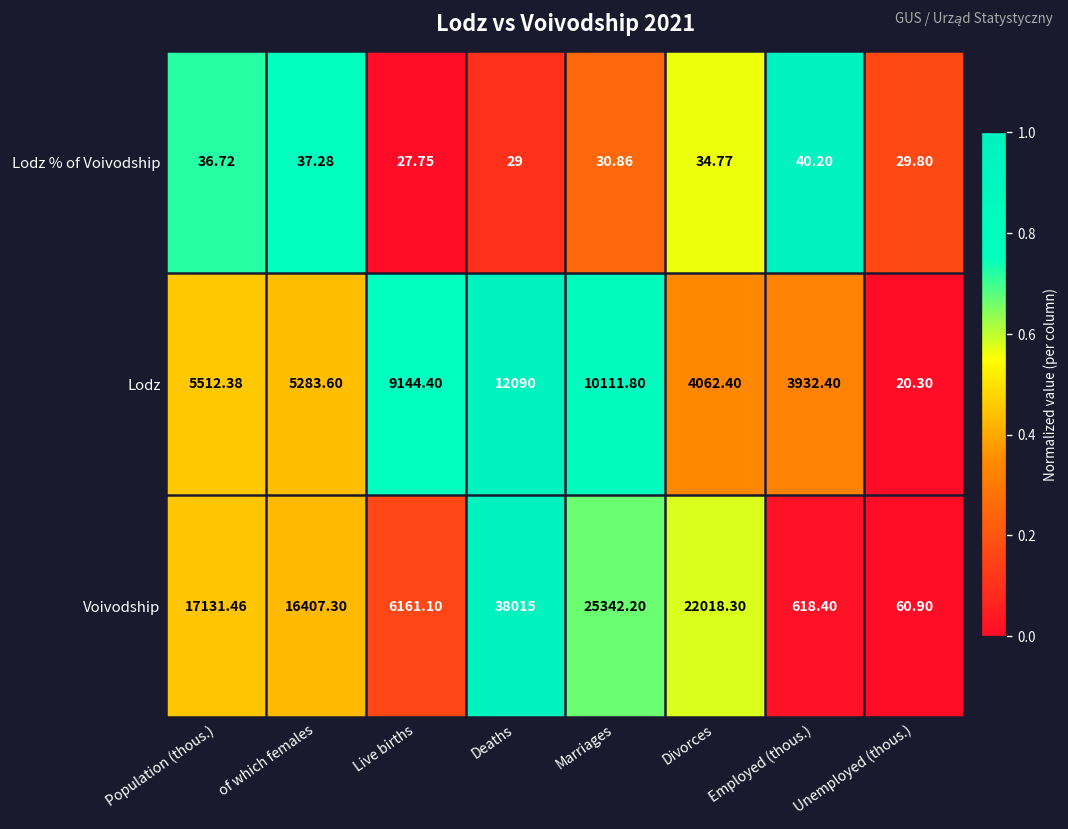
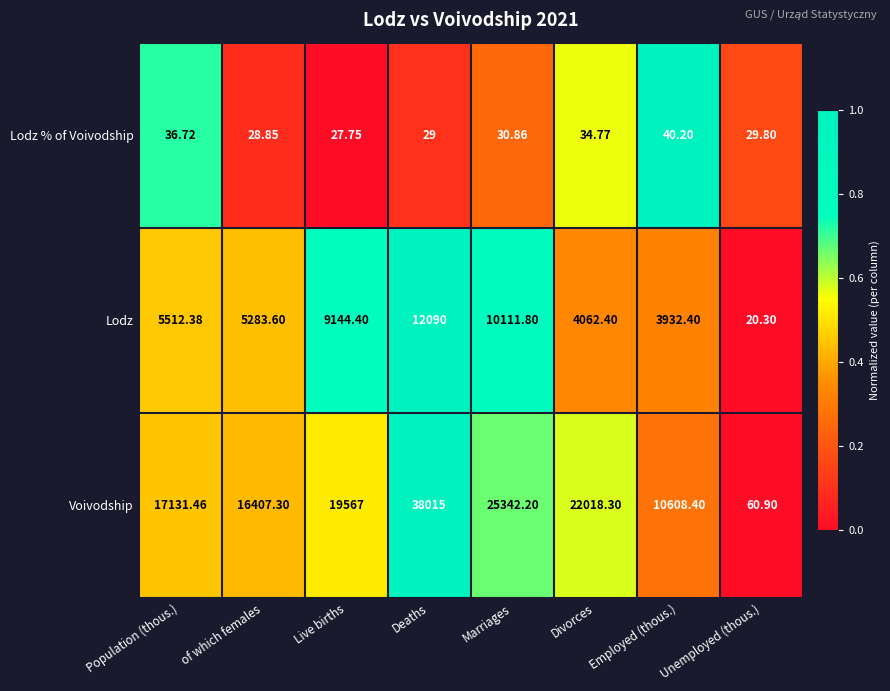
  {
    "Lodz % of Voivodship": {
      "Population (thous.)": 36.72,
-     "of which females": 37.28,
+     "of which females": 28.85,
      "Live births": 27.75,
      "Deaths": 29,
      "Marriages": 30.86,
      "Divorces": 34.77,
      "Employed (thous.)": 40.20,
      "Unemployed (thous.)": 29.80
    },
    "Lodz": {
      "Population (thous.)": 5512.38,
      "of which females": 5283.60,
      "Live births": 9144.40,
      "Deaths": 12090,
      "Marriages": 10111.80,
      "Divorces": 4062.40,
      "Employed (thous.)": 3932.40,
      "Unemployed (thous.)": 20.30
    },
    "Voivodship": {
      "Population (thous.)": 17131.46,
      "of which females": 16407.30,
-     "Live births": 6161.10,
+     "Live births": 19567,
      "Deaths": 38015,
      "Marriages": 25342.20,
      "Divorces": 22018.30,
-     "Employed (thous.)": 618.40,
+     "Employed (thous.)": 10608.40,
      "Unemployed (thous.)": 60.90
    }
  }
